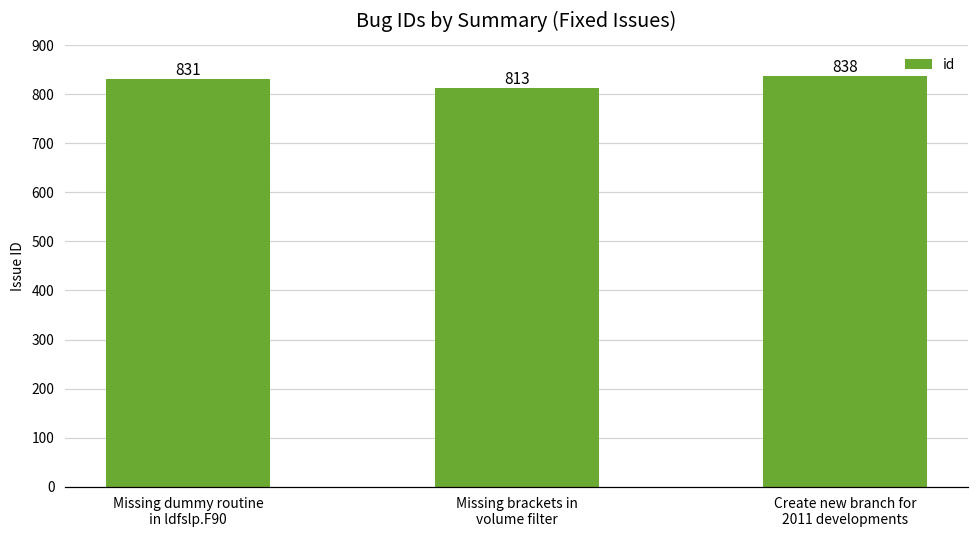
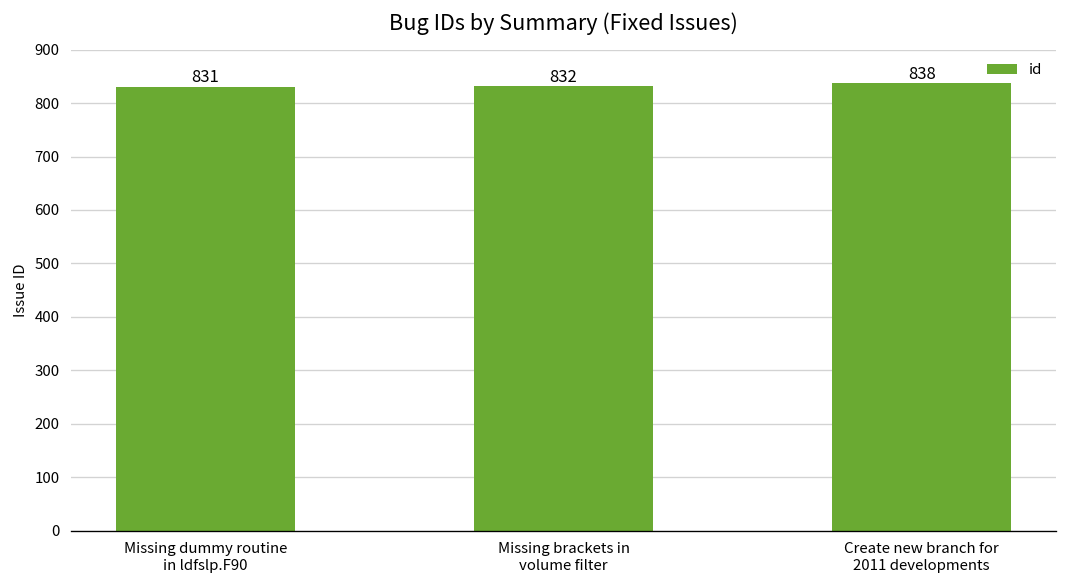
  {
    "Missing dummy routine in ldfslp.F90": 831,
-   "Missing brackets in volume filter": 813,
+   "Missing brackets in volume filter": 832,
    "Create new branch for 2011 developments": 838
  }
